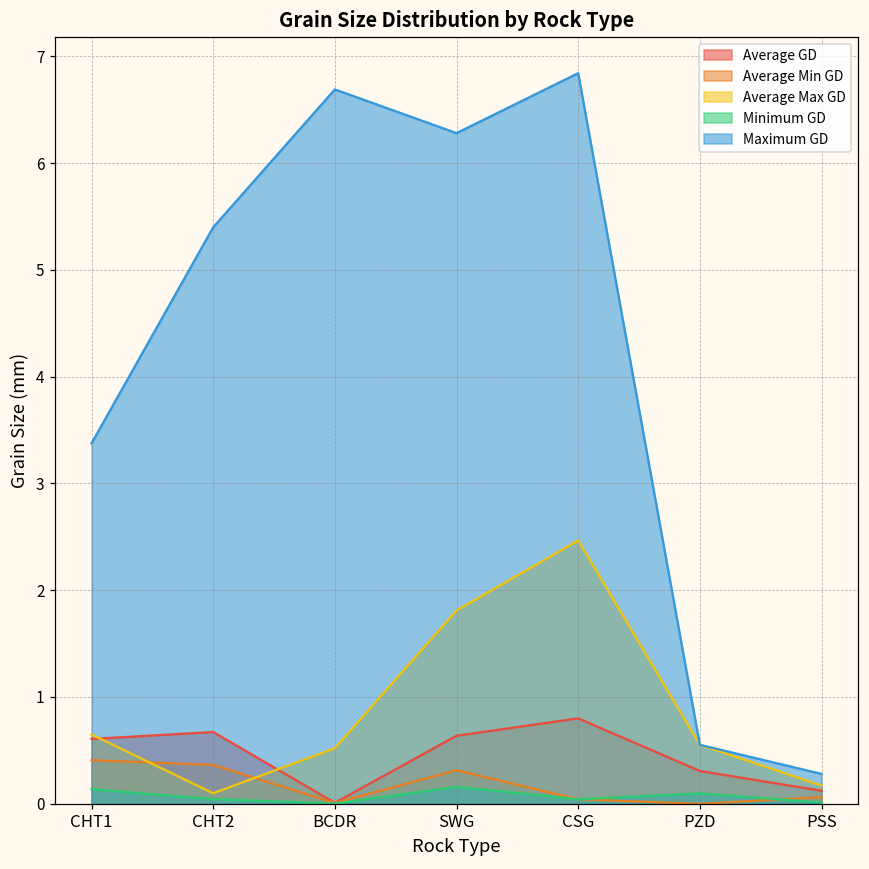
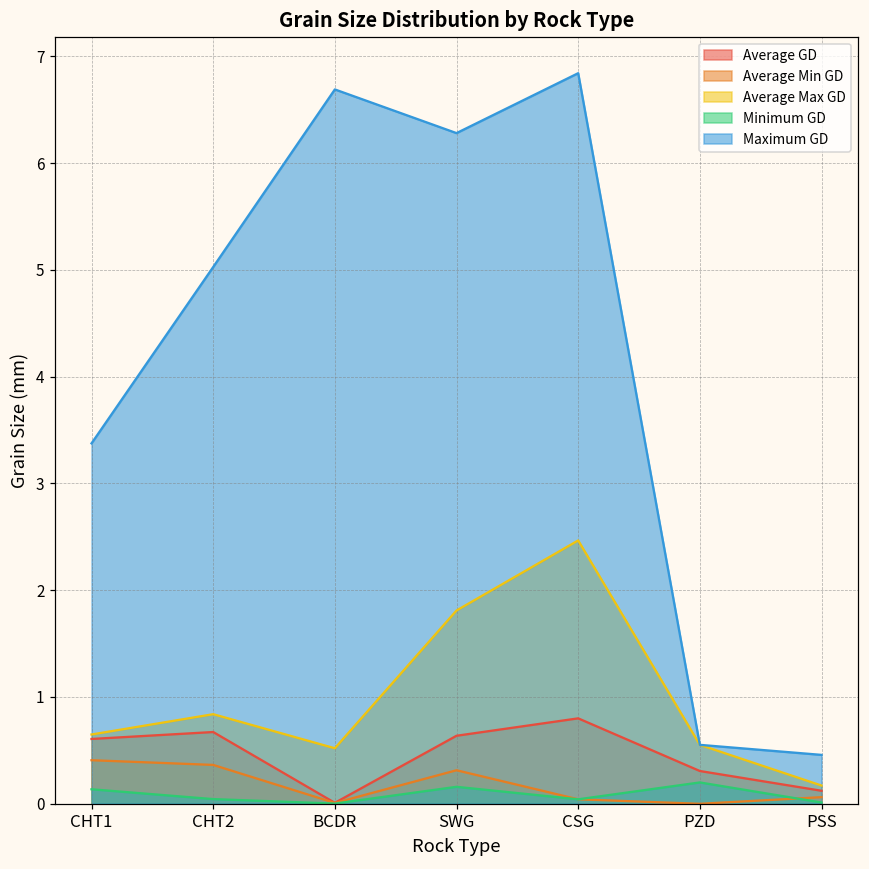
  {
    "Average Max GD": {
      "CHT1": 0.6,
-     "CHT2": 0.1,
+     "CHT2": 0.8,
      "BCDR": 0.5,
      "SWG": 1.8,
      "CSG": 2.5,
      "PSS": 0.2
    },
    "Minimum GD": {
      "CHT1": 0.1,
      "CHT2": 0.0,
      "SWG": 0.2,
-     "PZD": 0.1,
+     "PZD": 0.2,
      "PSS": 0.0
    },
    "Maximum GD": {
      "CHT1": 3.4,
-     "CHT2": 5.4,
+     "CHT2": 5.0,
      "BCDR": 6.7,
      "SWG": 6.3,
      "CSG": 6.8,
-     "PSS": 0.3
+     "PSS": 0.5
    }
  }
